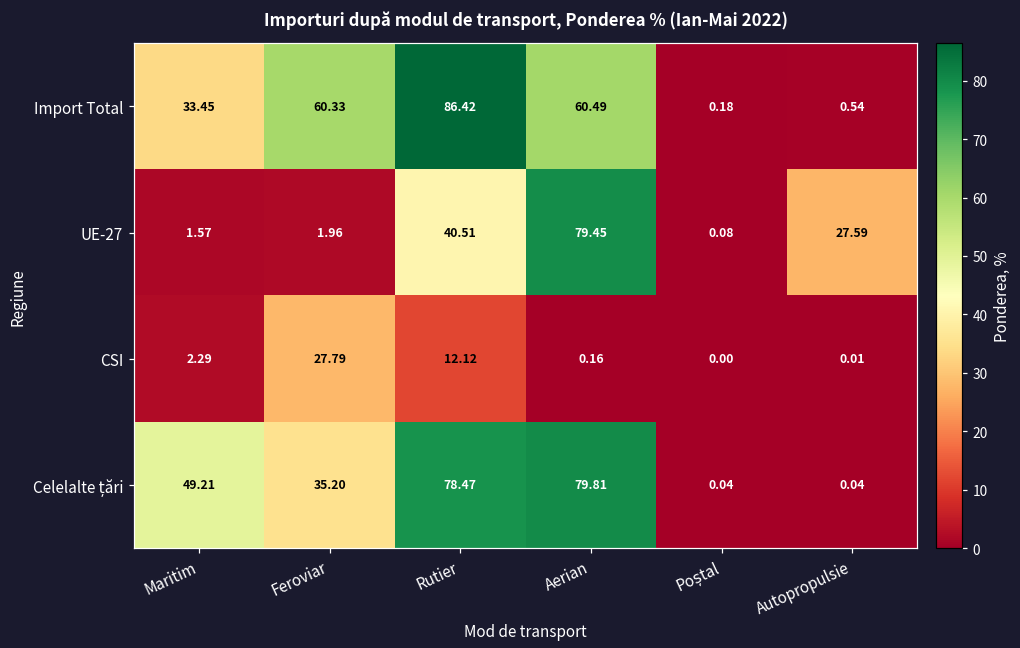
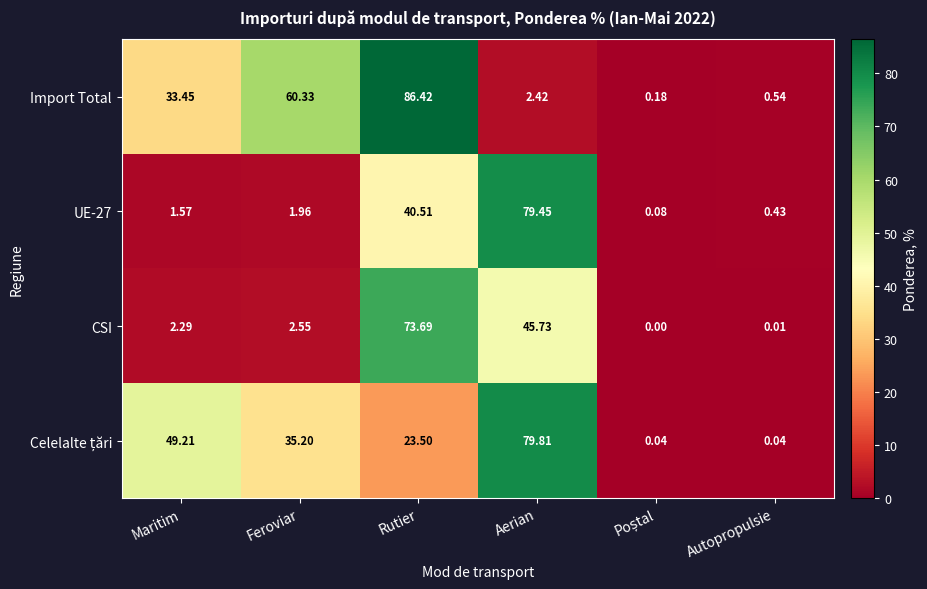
  {
    "Import Total": {
      "Maritim": 33.45,
      "Feroviar": 60.33,
      "Rutier": 86.42,
-     "Aerian": 60.49,
+     "Aerian": 2.42,
      "Poștal": 0.18,
      "Autopropulsie": 0.54
    },
    "UE-27": {
      "Maritim": 1.57,
      "Feroviar": 1.96,
      "Rutier": 40.51,
      "Aerian": 79.45,
      "Poștal": 0.08,
-     "Autopropulsie": 27.59
+     "Autopropulsie": 0.43
    },
    "CSI": {
      "Maritim": 2.29,
-     "Feroviar": 27.79,
-     "Rutier": 12.12,
-     "Aerian": 0.16,
+     "Feroviar": 2.55,
+     "Rutier": 73.69,
+     "Aerian": 45.73,
      "Poștal": 0.00,
      "Autopropulsie": 0.01
    },
    "Celelalte țări": {
      "Maritim": 49.21,
      "Feroviar": 35.20,
-     "Rutier": 78.47,
+     "Rutier": 23.50,
      "Aerian": 79.81,
      "Poștal": 0.04,
      "Autopropulsie": 0.04
    }
  }
